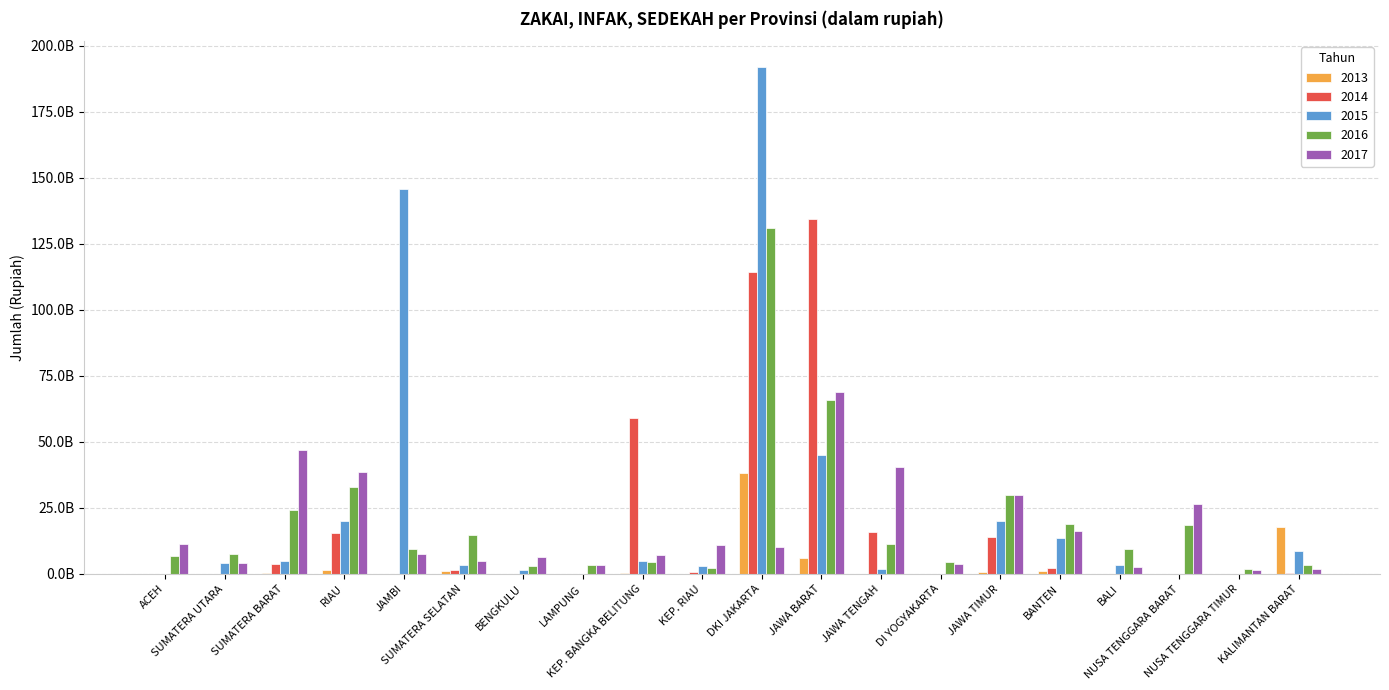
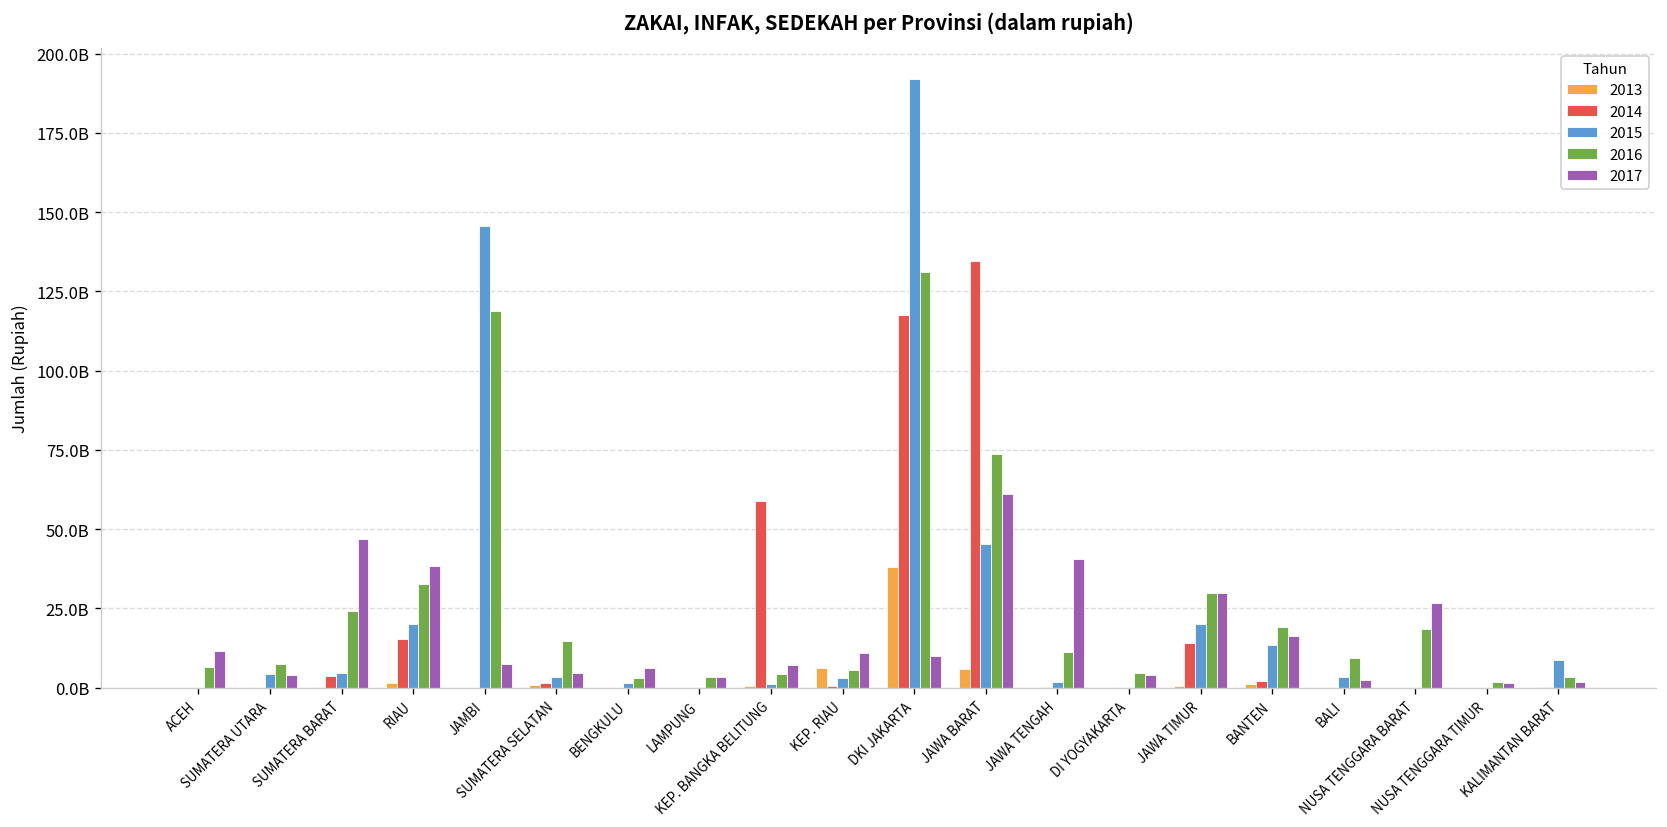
  {
    "2013": {
      "SUMATERA UTARA": 0,
      "RIAU": 1000000000,
      "SUMATERA SELATAN": 1000000000,
      "LAMPUNG": 0,
-     "KEP. RIAU": 0,
+     "KEP. RIAU": 6000000000,
      "DKI JAKARTA": 38000000000,
      "JAWA BARAT": 6000000000,
      "DI YOGYAKARTA": 0,
      "BANTEN": 1000000000,
-     "KALIMANTAN BARAT": 18000000000
+     "KALIMANTAN BARAT": 0
    },
    "2014": {
      "ACEH": 0,
      "SUMATERA UTARA": 0,
      "SUMATERA BARAT": 4000000000,
      "RIAU": 15000000000,
      "JAMBI": 0,
      "SUMATERA SELATAN": 1000000000,
      "BENGKULU": 0,
      "LAMPUNG": 0,
      "KEP. BANGKA BELITUNG": 59000000000,
-     "DKI JAKARTA": 114000000000,
+     "DKI JAKARTA": 118000000000,
      "JAWA BARAT": 135000000000,
-     "JAWA TENGAH": 16000000000,
+     "JAWA TENGAH": 0,
      "DI YOGYAKARTA": 0,
      "JAWA TIMUR": 14000000000,
      "BANTEN": 2000000000,
      "NUSA TENGGARA BARAT": 0,
      "NUSA TENGGARA TIMUR": 0
    },
    "2015": {
      "ACEH": 0,
      "SUMATERA UTARA": 4000000000,
      "SUMATERA BARAT": 5000000000,
      "RIAU": 20000000000,
      "JAMBI": 146000000000,
      "SUMATERA SELATAN": 3000000000,
      "BENGKULU": 1000000000,
      "LAMPUNG": 0,
-     "KEP. BANGKA BELITUNG": 5000000000,
+     "KEP. BANGKA BELITUNG": 1000000000,
      "KEP. RIAU": 3000000000,
      "DKI JAKARTA": 192000000000,
      "JAWA BARAT": 45000000000,
      "JAWA TENGAH": 2000000000,
      "JAWA TIMUR": 20000000000,
      "BANTEN": 14000000000,
      "BALI": 3000000000,
      "KALIMANTAN BARAT": 9000000000
    },
    "2016": {
      "ACEH": 7000000000,
      "SUMATERA UTARA": 7000000000,
      "SUMATERA BARAT": 24000000000,
      "RIAU": 33000000000,
-     "JAMBI": 9000000000,
+     "JAMBI": 119000000000,
      "SUMATERA SELATAN": 15000000000,
      "BENGKULU": 3000000000,
      "LAMPUNG": 4000000000,
      "KEP. BANGKA BELITUNG": 4000000000,
-     "KEP. RIAU": 2000000000,
+     "KEP. RIAU": 6000000000,
      "DKI JAKARTA": 131000000000,
-     "JAWA BARAT": 66000000000,
+     "JAWA BARAT": 74000000000,
      "JAWA TENGAH": 11000000000,
      "DI YOGYAKARTA": 4000000000,
      "JAWA TIMUR": 30000000000,
      "BANTEN": 19000000000,
      "BALI": 9000000000,
      "NUSA TENGGARA BARAT": 19000000000,
      "NUSA TENGGARA TIMUR": 2000000000,
      "KALIMANTAN BARAT": 3000000000
    },
    "2017": {
      "ACEH": 11000000000,
      "SUMATERA UTARA": 4000000000,
      "SUMATERA BARAT": 47000000000,
      "RIAU": 39000000000,
      "JAMBI": 7000000000,
      "SUMATERA SELATAN": 5000000000,
      "BENGKULU": 6000000000,
      "LAMPUNG": 3000000000,
      "KEP. BANGKA BELITUNG": 7000000000,
      "KEP. RIAU": 11000000000,
      "DKI JAKARTA": 10000000000,
-     "JAWA BARAT": 69000000000,
+     "JAWA BARAT": 61000000000,
      "JAWA TENGAH": 41000000000,
      "DI YOGYAKARTA": 4000000000,
      "JAWA TIMUR": 30000000000,
      "BANTEN": 16000000000,
      "BALI": 3000000000,
      "NUSA TENGGARA BARAT": 27000000000,
      "NUSA TENGGARA TIMUR": 1000000000,
      "KALIMANTAN BARAT": 2000000000
    }
  }
